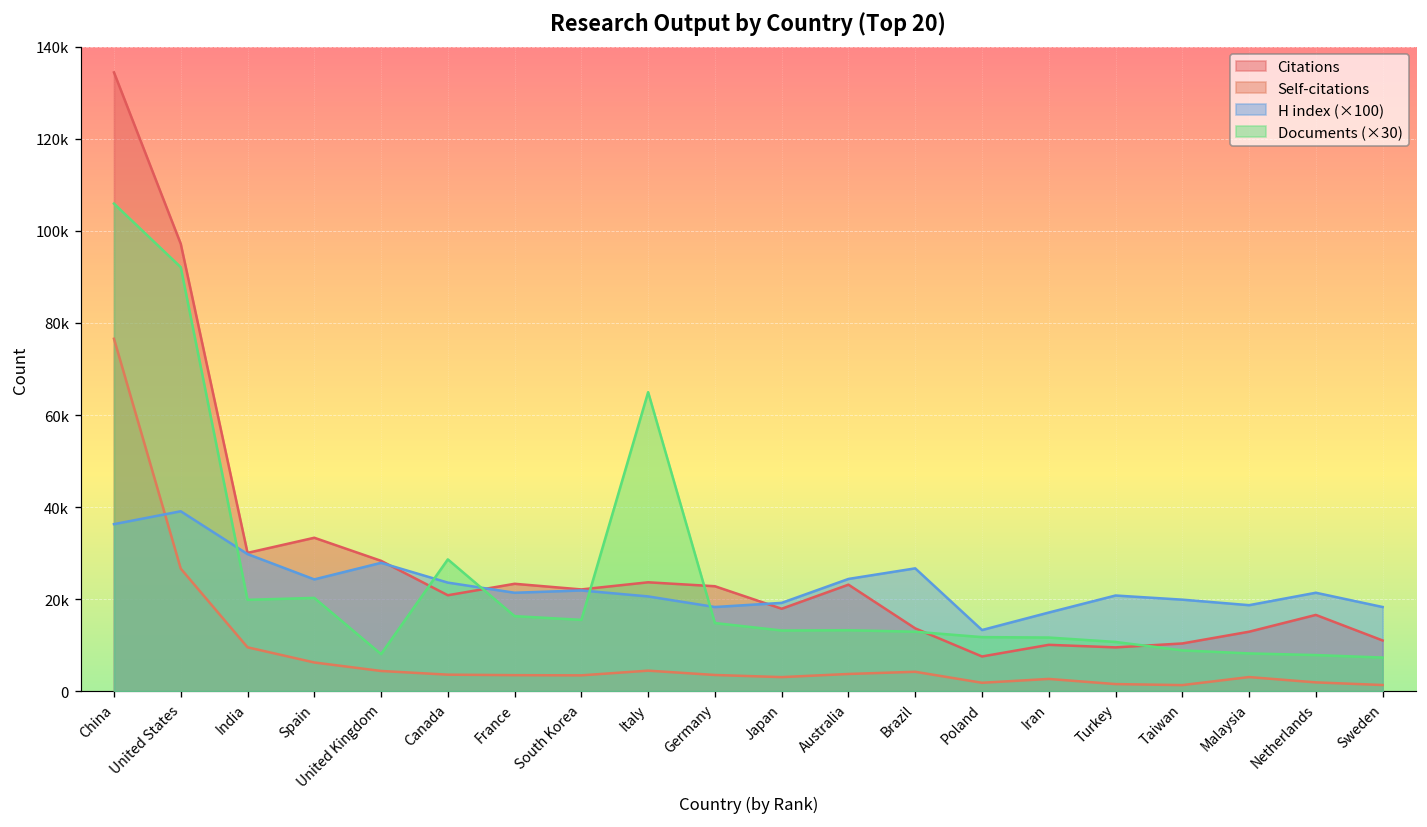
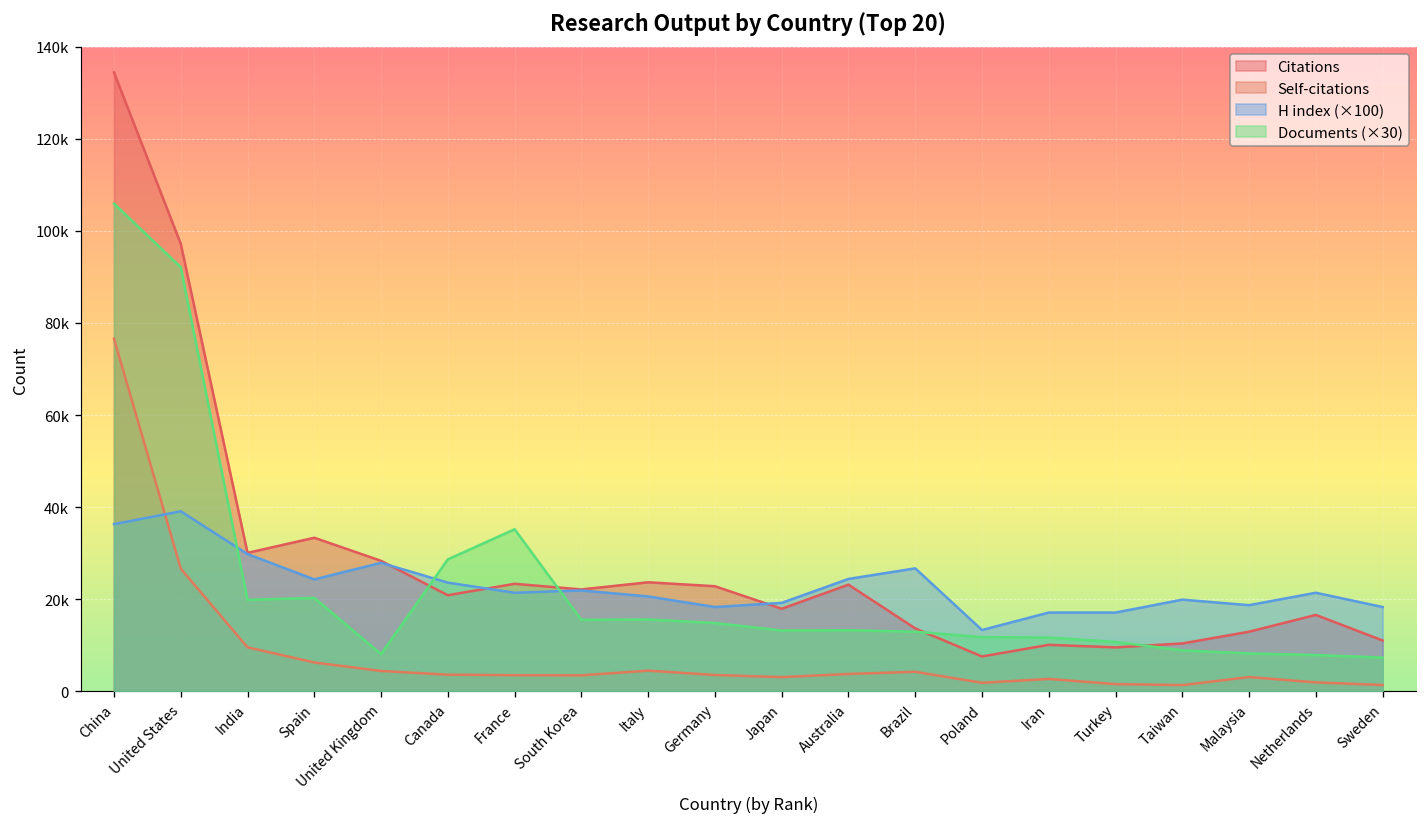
  {
    "H index (×100)": {
      "China": 36000,
      "United States": 39000,
      "Spain": 24000,
      "Canada": 24000,
      "France": 21000,
      "Italy": 21000,
      "Germany": 18000,
      "Japan": 19000,
      "Australia": 24000,
      "Brazil": 27000,
      "Poland": 13000,
      "Iran": 17000,
-     "Turkey": 21000,
+     "Turkey": 17000,
      "Taiwan": 20000,
      "Malaysia": 19000,
      "Netherlands": 21000,
      "Sweden": 18000
    },
    "Documents (×30)": {
      "China": 106000,
      "United States": 92000,
      "India": 20000,
      "Spain": 20000,
      "United Kingdom": 8000,
      "Canada": 29000,
-     "France": 16000,
+     "France": 35000,
      "South Korea": 16000,
-     "Italy": 65000,
+     "Italy": 16000,
      "Germany": 15000,
      "Japan": 13000,
      "Australia": 13000,
      "Brazil": 13000,
      "Poland": 12000,
      "Iran": 12000,
      "Turkey": 11000,
      "Taiwan": 9000,
      "Malaysia": 8000,
      "Netherlands": 8000,
      "Sweden": 7000
    }
  }
